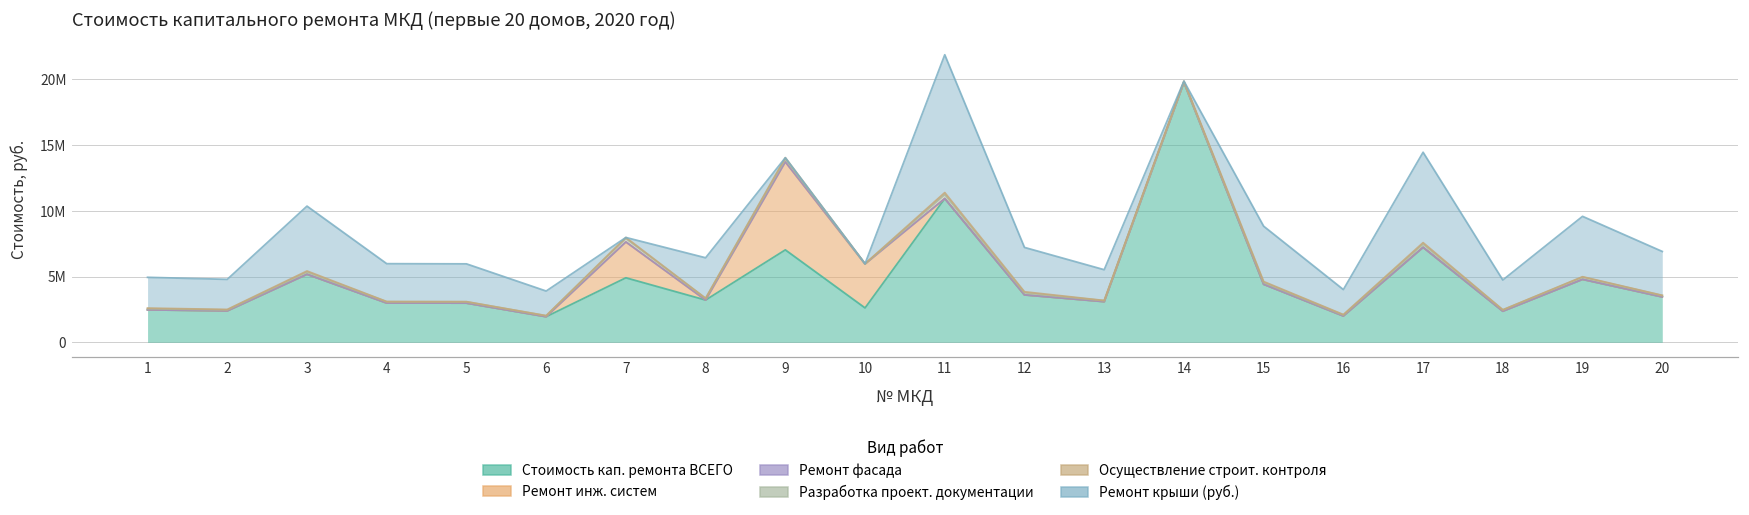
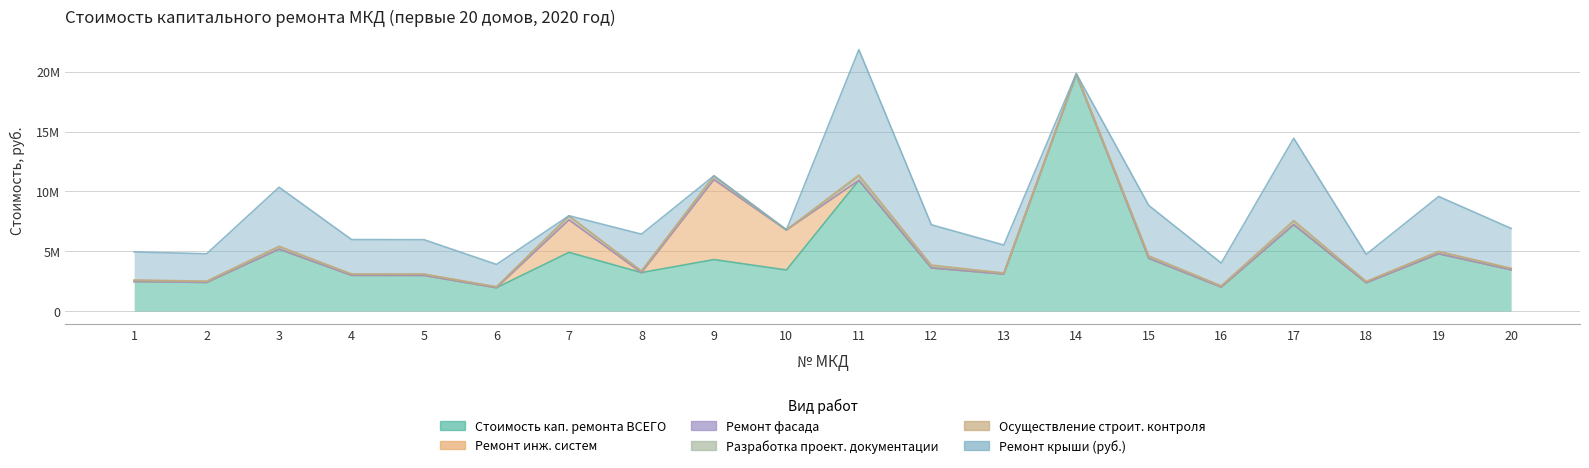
  {
    "Стоимость кап. ремонта ВСЕГО": {
      "7": 4900000,
-     "9": 7000000,
-     "10": 2600000
+     "9": 4300000,
+     "10": 3400000
    }
  }
